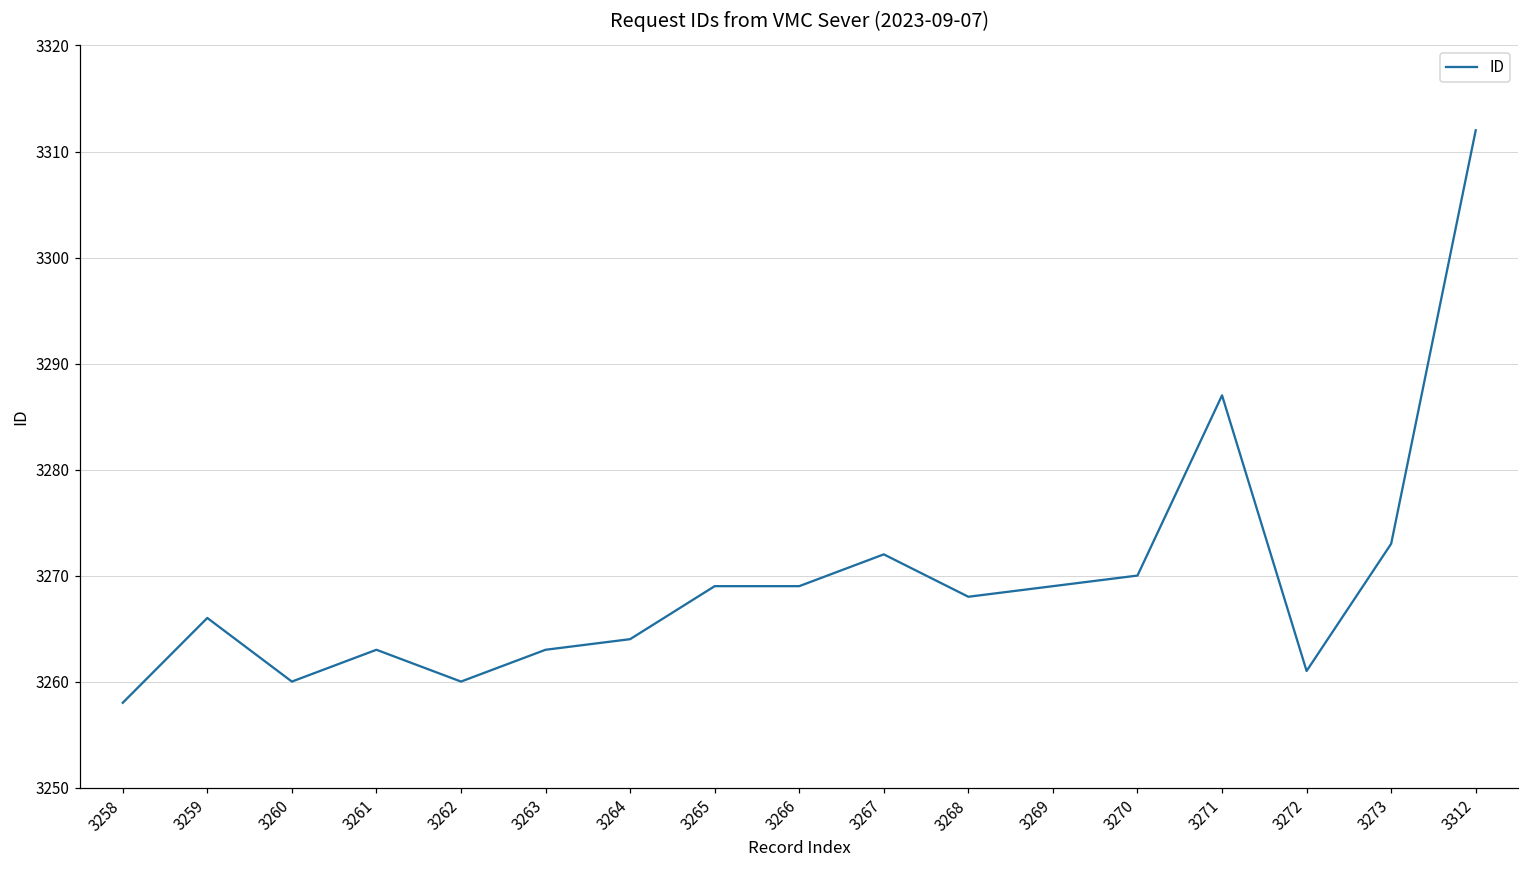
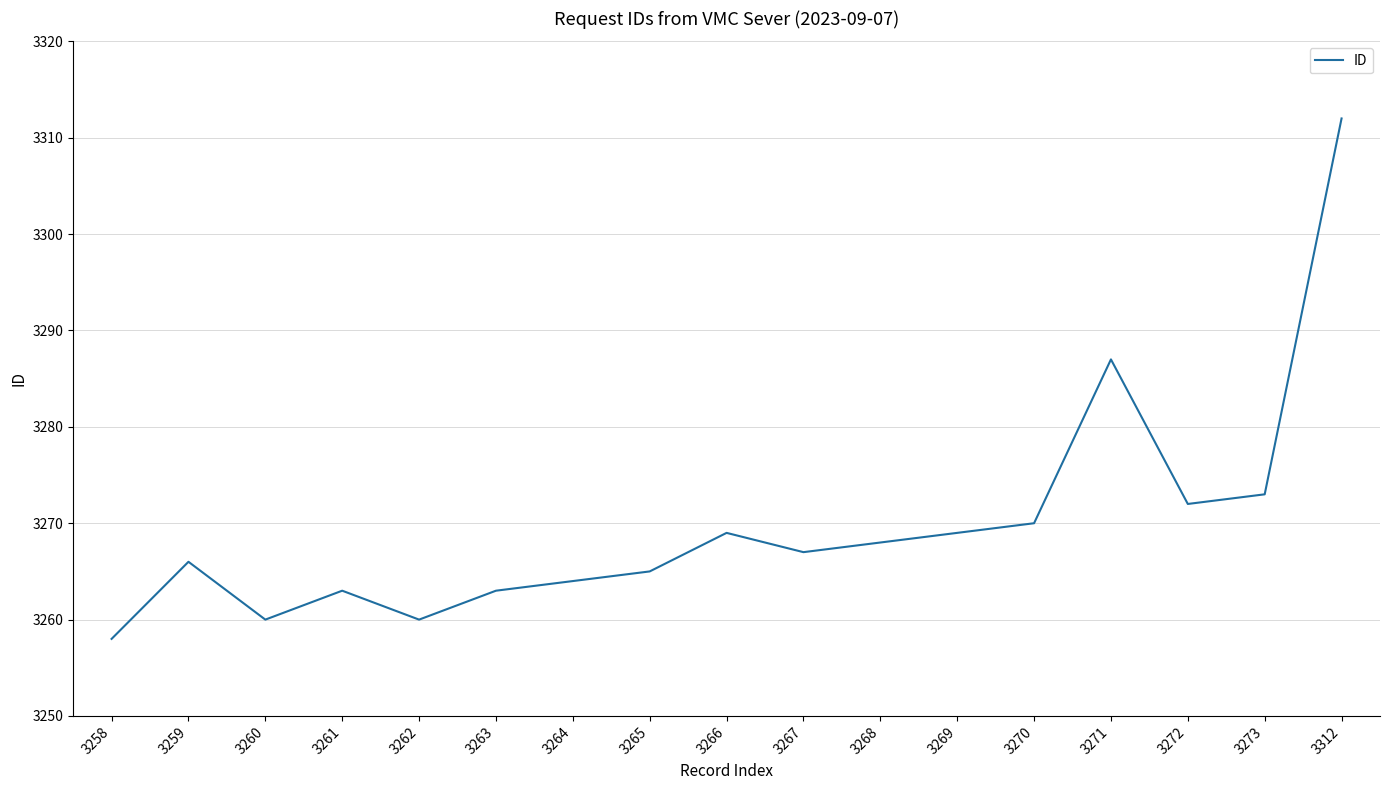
  {
    "3258": 3258,
    "3259": 3266,
    "3260": 3260,
    "3261": 3263,
    "3262": 3260,
    "3263": 3263,
    "3264": 3264,
-   "3265": 3269,
+   "3265": 3265,
    "3266": 3269,
-   "3267": 3272,
+   "3267": 3267,
    "3268": 3268,
    "3269": 3269,
    "3270": 3270,
    "3271": 3287,
-   "3272": 3261,
+   "3272": 3272,
    "3273": 3273,
    "3312": 3312
  }
